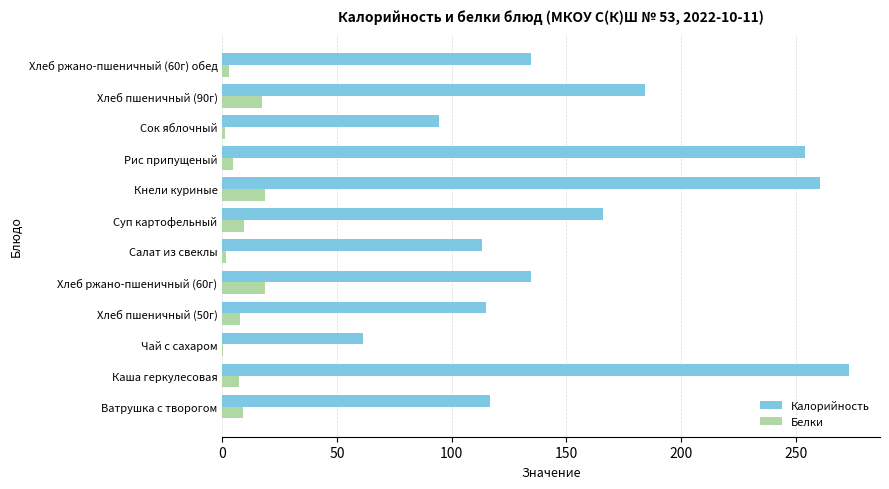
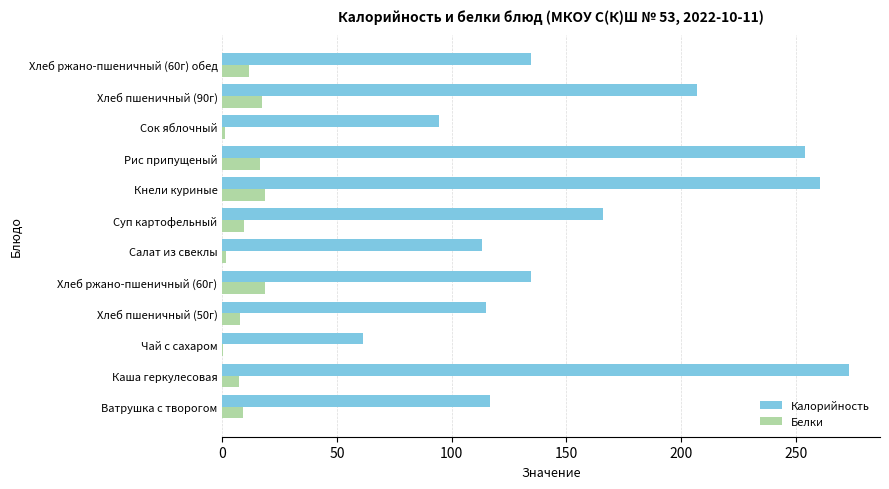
  {
    "Калорийность": {
      "Хлеб ржано-пшеничный (60г) обед": 135,
-     "Хлеб пшеничный (90г)": 184,
+     "Хлеб пшеничный (90г)": 207,
      "Сок яблочный": 94,
      "Рис припущеный": 254,
      "Кнели куриные": 261,
      "Суп картофельный": 166,
      "Салат из свеклы": 113,
      "Хлеб ржано-пшеничный (60г)": 135,
      "Хлеб пшеничный (50г)": 115,
      "Чай с сахаром": 61,
      "Каша геркулесовая": 273,
      "Ватрушка с творогом": 117
    },
    "Белки": {
-     "Хлеб ржано-пшеничный (60г) обед": 3,
+     "Хлеб ржано-пшеничный (60г) обед": 12,
      "Хлеб пшеничный (90г)": 17,
-     "Рис припущеный": 4,
+     "Рис припущеный": 17,
      "Кнели куриные": 19,
      "Суп картофельный": 9,
      "Салат из свеклы": 2,
      "Хлеб ржано-пшеничный (60г)": 19,
      "Хлеб пшеничный (50г)": 8,
      "Каша геркулесовая": 7,
      "Ватрушка с творогом": 9
    }
  }
